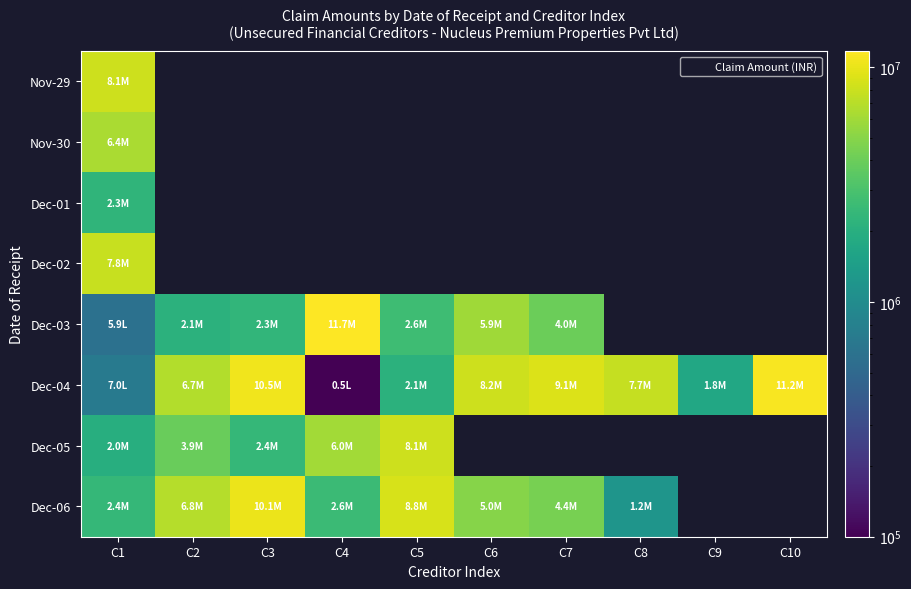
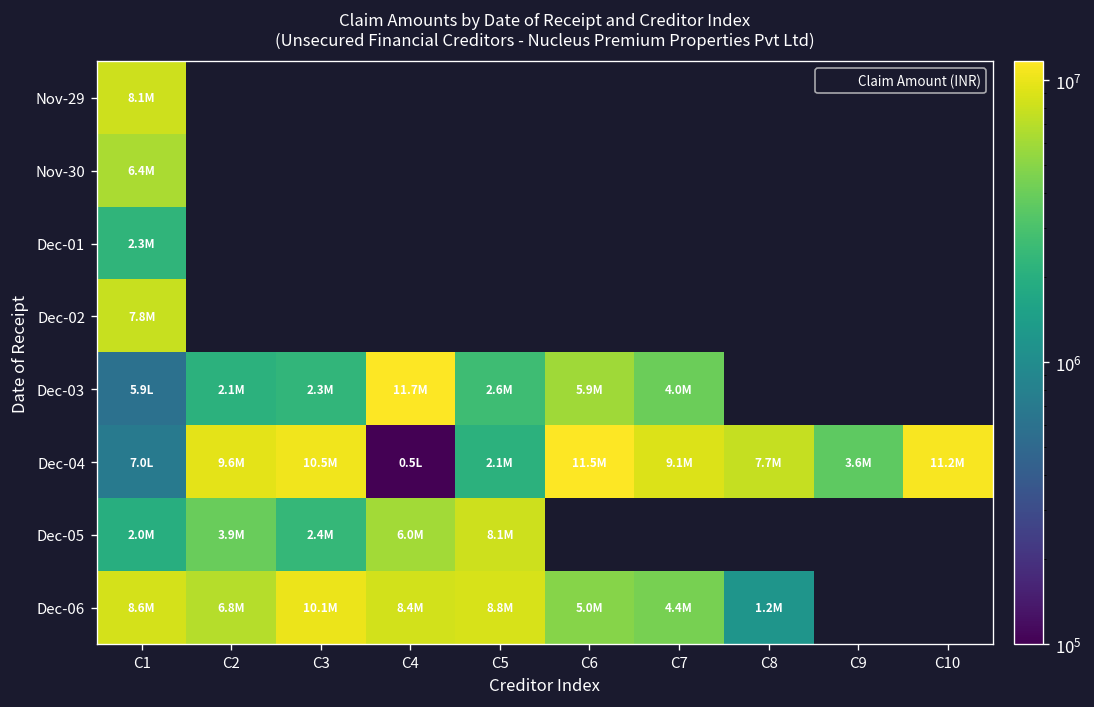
  {
    "Nov-29": {
      "C1": "8.1M"
    },
    "Nov-30": {
      "C1": "6.4M"
    },
    "Dec-01": {
      "C1": "2.3M"
    },
    "Dec-02": {
      "C1": "7.8M"
    },
    "Dec-03": {
      "C1": "5.9L",
      "C2": "2.1M",
      "C3": "2.3M",
      "C4": "11.7M",
      "C5": "2.6M",
      "C6": "5.9M",
      "C7": "4.0M"
    },
    "Dec-04": {
      "C1": "7.0L",
-     "C2": "6.7M",
+     "C2": "9.6M",
      "C3": "10.5M",
      "C4": "0.5L",
      "C5": "2.1M",
-     "C6": "8.2M",
+     "C6": "11.5M",
      "C7": "9.1M",
      "C8": "7.7M",
-     "C9": "1.8M",
+     "C9": "3.6M",
      "C10": "11.2M"
    },
    "Dec-05": {
      "C1": "2.0M",
      "C2": "3.9M",
      "C3": "2.4M",
      "C4": "6.0M",
      "C5": "8.1M"
    },
    "Dec-06": {
-     "C1": "2.4M",
+     "C1": "8.6M",
      "C2": "6.8M",
      "C3": "10.1M",
-     "C4": "2.6M",
+     "C4": "8.4M",
      "C5": "8.8M",
      "C6": "5.0M",
      "C7": "4.4M",
      "C8": "1.2M"
    }
  }
